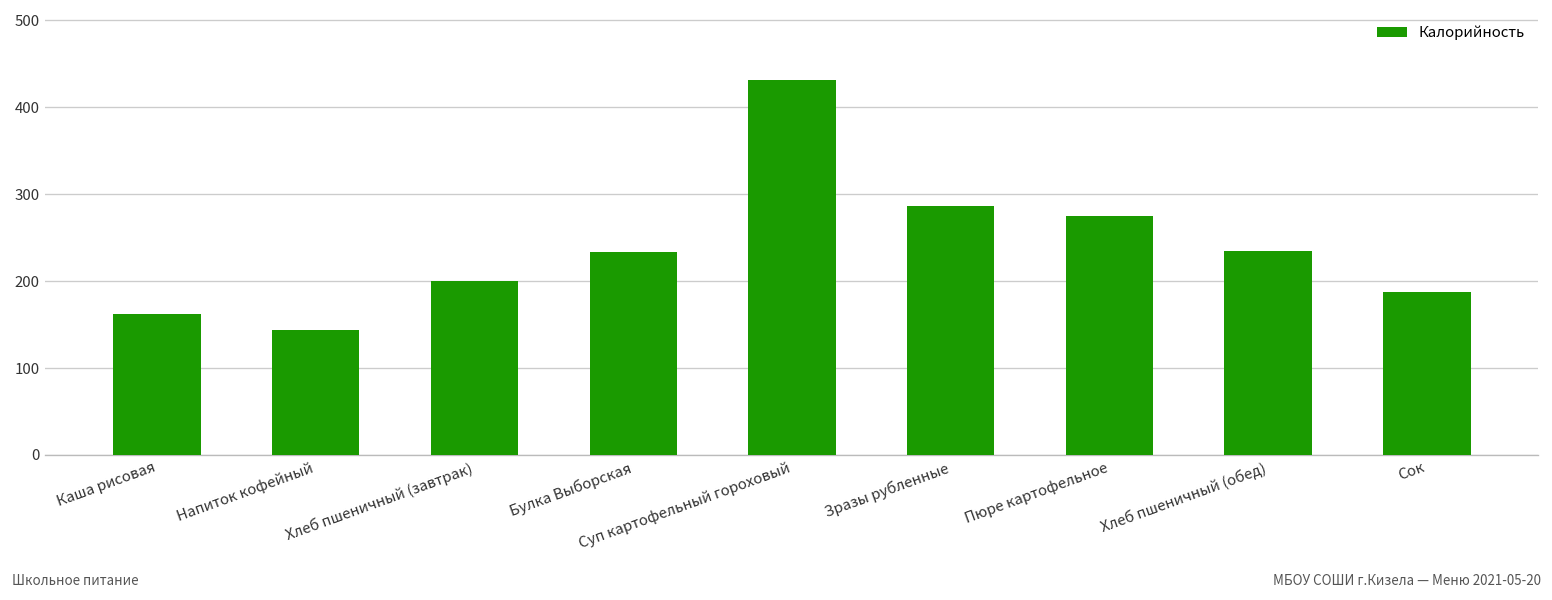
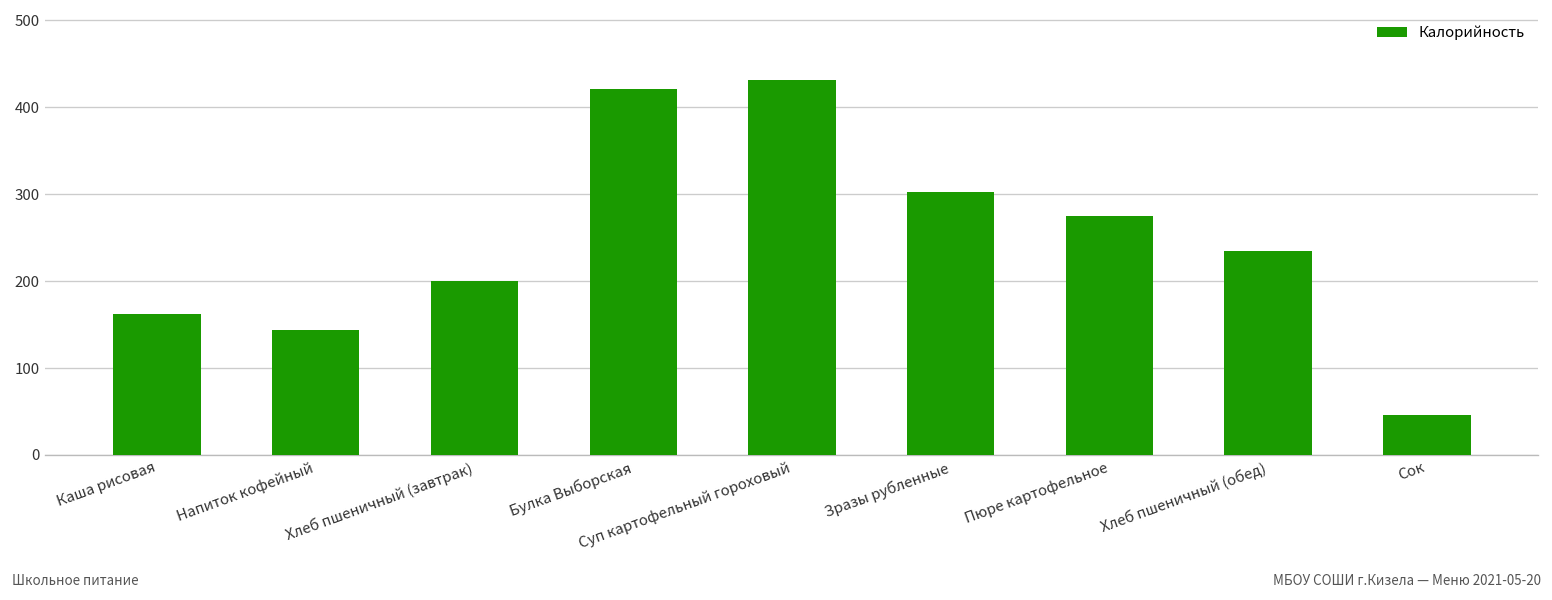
  {
    "Каша рисовая": 160,
    "Напиток кофейный": 140,
    "Хлеб пшеничный (завтрак)": 200,
-   "Булка Выборская": 230,
+   "Булка Выборская": 420,
    "Суп картофельный гороховый": 430,
-   "Зразы рубленные": 290,
+   "Зразы рубленные": 300,
    "Пюре картофельное": 280,
    "Хлеб пшеничный (обед)": 240,
-   "Сок": 190
+   "Сок": 50
  }
